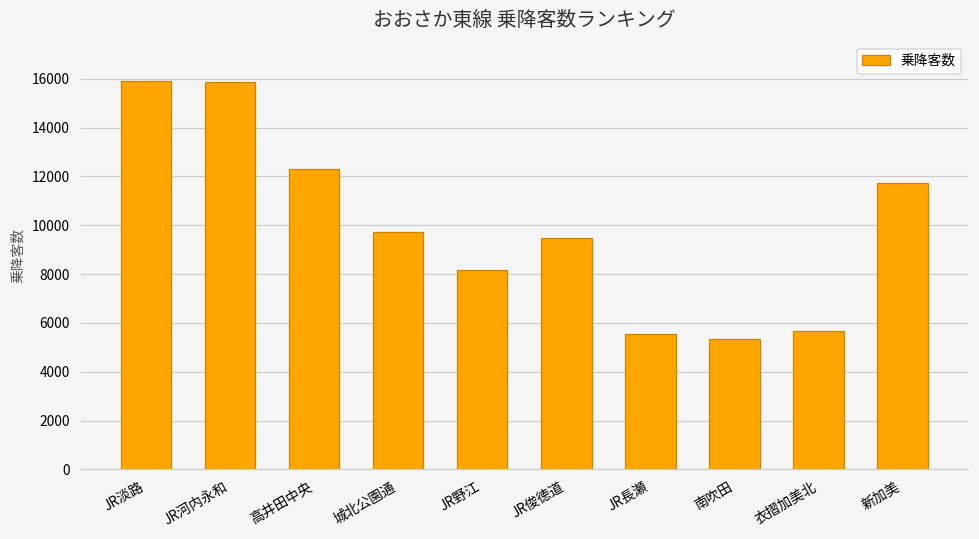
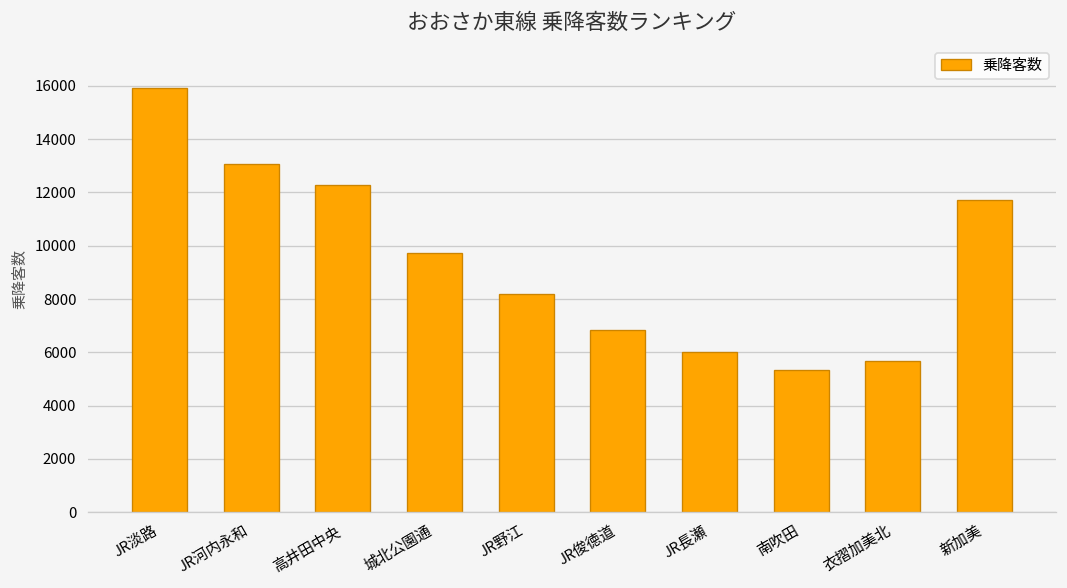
  {
    "JR淡路": 15900,
-   "JR河内永和": 15900,
+   "JR河内永和": 13100,
    "高井田中央": 12300,
    "城北公園通": 9700,
    "JR野江": 8200,
-   "JR俊徳道": 9500,
-   "JR長瀬": 5600,
+   "JR俊徳道": 6800,
+   "JR長瀬": 6000,
    "南吹田": 5300,
    "衣摺加美北": 5700,
    "新加美": 11700
  }
